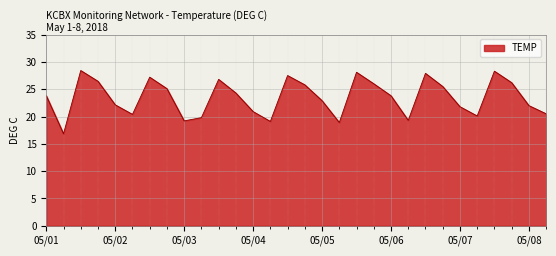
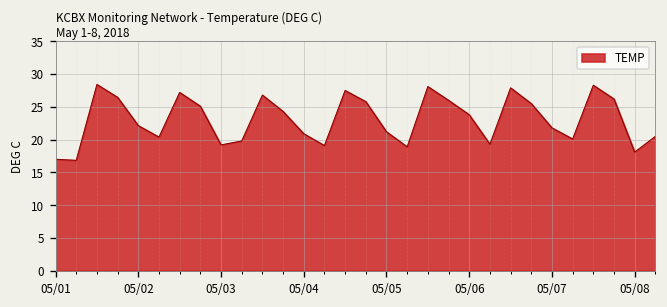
  {
-   "05/01": 24,
+   "05/01": 17,
    "05/02": 22,
    "05/03": 19,
    "05/04": 21,
-   "05/05": 23,
+   "05/05": 21,
    "05/06": 24,
    "05/07": 22,
-   "05/08": 22
+   "05/08": 18
  }
